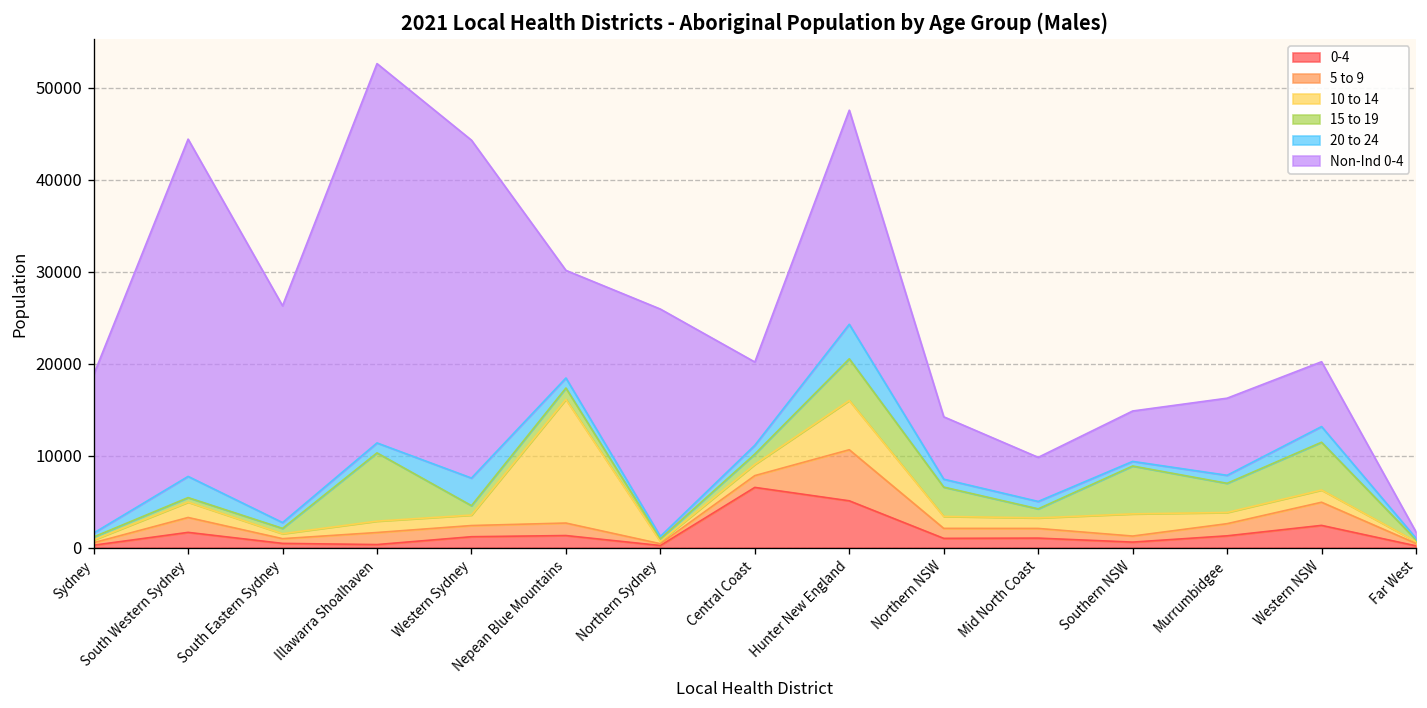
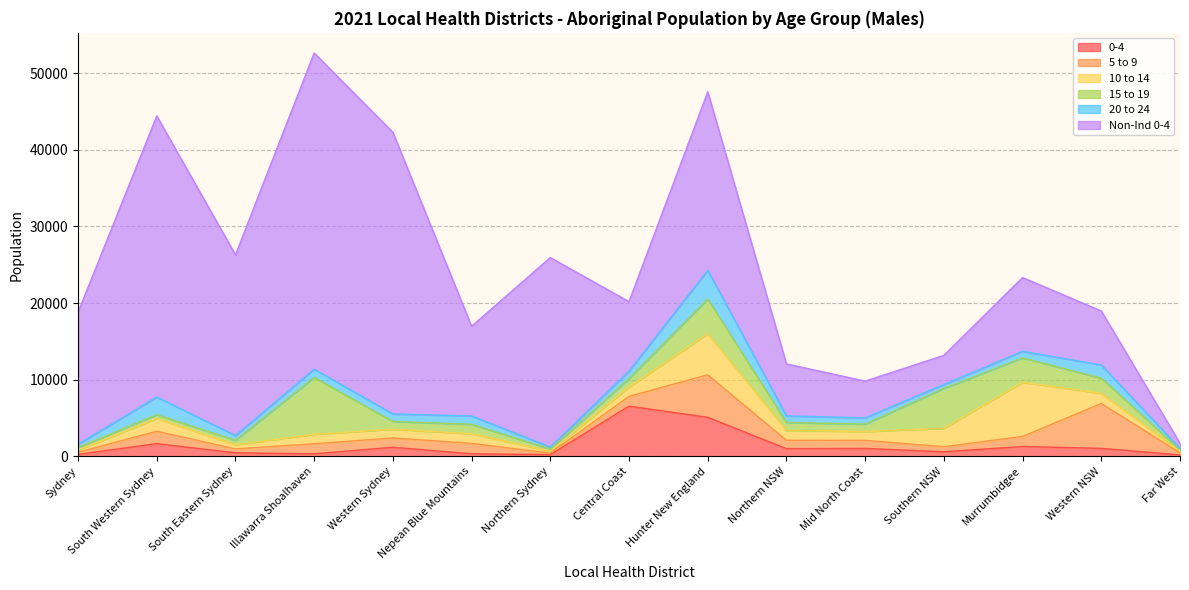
  {
    "0-4": {
      "South Western Sydney": 2000,
      "South Eastern Sydney": 0,
      "Illawarra Shoalhaven": 0,
      "Western Sydney": 1000,
-     "Nepean Blue Mountains": 1000,
+     "Nepean Blue Mountains": 0,
      "Central Coast": 7000,
      "Hunter New England": 5000,
      "Northern NSW": 1000,
      "Mid North Coast": 1000,
      "Southern NSW": 1000,
      "Murrumbidgee": 1000,
-     "Western NSW": 2000
+     "Western NSW": 1000
    },
    "5 to 9": {
      "South Western Sydney": 2000,
      "South Eastern Sydney": 1000,
      "Illawarra Shoalhaven": 1000,
      "Western Sydney": 1000,
      "Nepean Blue Mountains": 1000,
      "Central Coast": 1000,
      "Hunter New England": 6000,
      "Northern NSW": 1000,
      "Mid North Coast": 1000,
      "Southern NSW": 1000,
      "Murrumbidgee": 1000,
-     "Western NSW": 3000
+     "Western NSW": 6000
    },
    "10 to 14": {
      "South Western Sydney": 2000,
      "South Eastern Sydney": 1000,
      "Illawarra Shoalhaven": 1000,
      "Western Sydney": 1000,
-     "Nepean Blue Mountains": 13000,
+     "Nepean Blue Mountains": 1000,
      "Central Coast": 1000,
      "Hunter New England": 5000,
      "Northern NSW": 1000,
      "Mid North Coast": 1000,
      "Southern NSW": 2000,
-     "Murrumbidgee": 1000,
+     "Murrumbidgee": 7000,
      "Western NSW": 1000
    },
    "15 to 19": {
      "South Western Sydney": 0,
      "South Eastern Sydney": 1000,
      "Illawarra Shoalhaven": 7000,
      "Western Sydney": 1000,
      "Nepean Blue Mountains": 1000,
      "Central Coast": 1000,
      "Hunter New England": 5000,
-     "Northern NSW": 3000,
+     "Northern NSW": 1000,
      "Mid North Coast": 1000,
      "Southern NSW": 5000,
      "Murrumbidgee": 3000,
-     "Western NSW": 5000
+     "Western NSW": 2000
    },
    "20 to 24": {
      "Sydney": 0,
      "South Western Sydney": 2000,
      "South Eastern Sydney": 1000,
      "Illawarra Shoalhaven": 1000,
-     "Western Sydney": 3000,
+     "Western Sydney": 1000,
      "Nepean Blue Mountains": 1000,
      "Central Coast": 1000,
      "Hunter New England": 4000,
      "Northern NSW": 1000,
      "Mid North Coast": 1000,
      "Southern NSW": 1000,
      "Murrumbidgee": 1000,
      "Western NSW": 2000
    },
    "Non-Ind 0-4": {
      "Sydney": 17000,
      "South Western Sydney": 37000,
      "South Eastern Sydney": 24000,
      "Illawarra Shoalhaven": 41000,
      "Western Sydney": 37000,
      "Nepean Blue Mountains": 12000,
      "Northern Sydney": 25000,
      "Central Coast": 9000,
      "Hunter New England": 23000,
      "Northern NSW": 7000,
      "Mid North Coast": 5000,
-     "Southern NSW": 5000,
-     "Murrumbidgee": 8000,
+     "Southern NSW": 4000,
+     "Murrumbidgee": 10000,
      "Western NSW": 7000,
      "Far West": 1000
    }
  }
